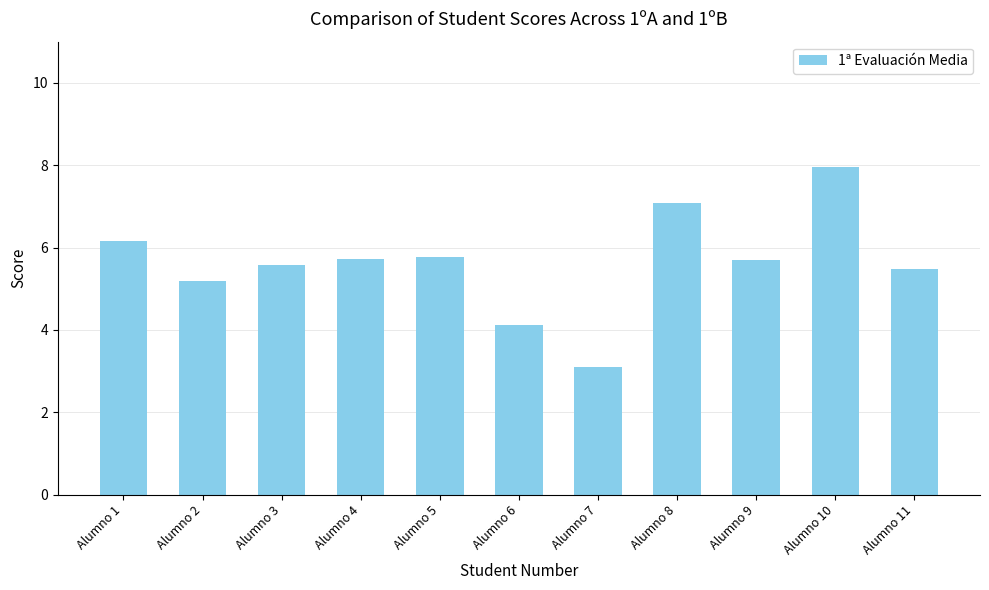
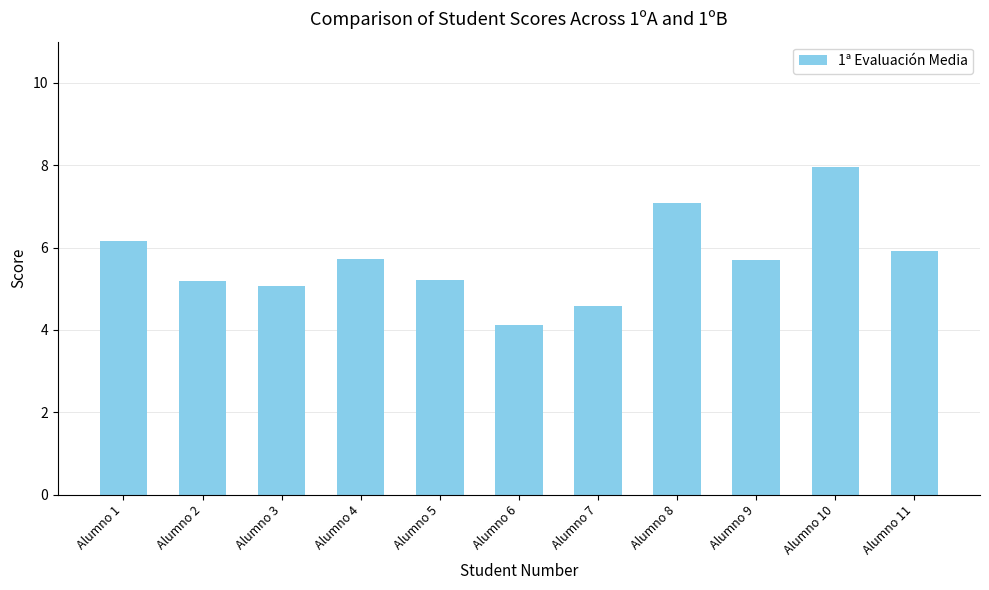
  {
    "Alumno 1": 6.2,
    "Alumno 2": 5.2,
-   "Alumno 3": 5.6,
+   "Alumno 3": 5.1,
    "Alumno 4": 5.7,
-   "Alumno 5": 5.8,
+   "Alumno 5": 5.2,
    "Alumno 6": 4.1,
-   "Alumno 7": 3.1,
+   "Alumno 7": 4.6,
    "Alumno 8": 7.1,
    "Alumno 9": 5.7,
    "Alumno 10": 8.0,
-   "Alumno 11": 5.5
+   "Alumno 11": 5.9
  }
